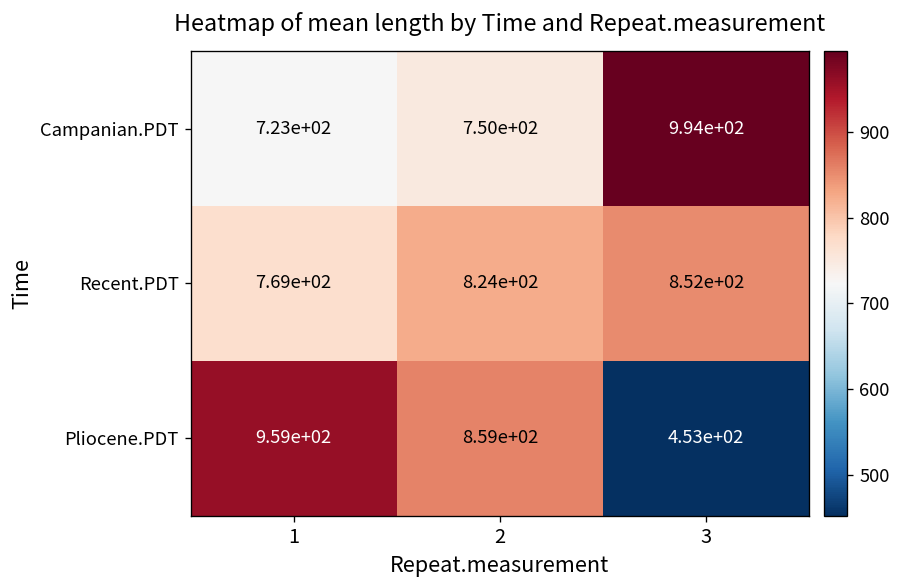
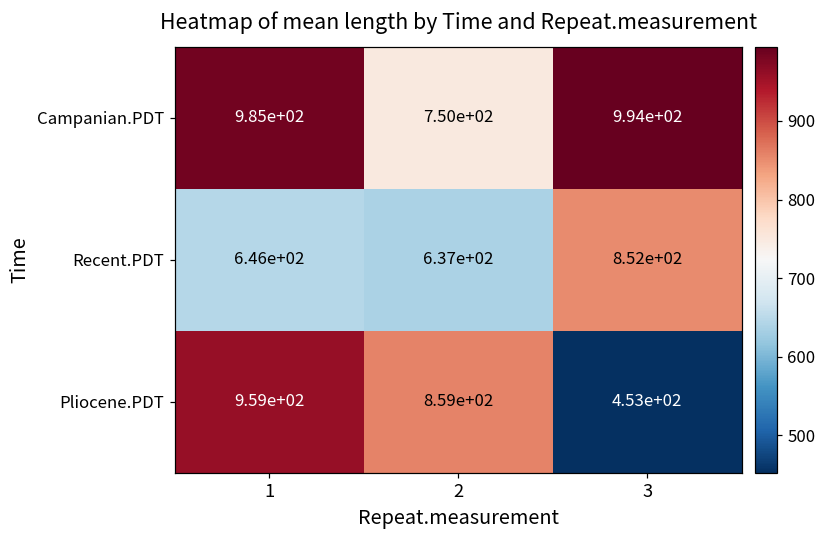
  {
    "Campanian.PDT": {
-     "1": "7.23e+02",
+     "1": "9.85e+02",
      "2": "7.50e+02",
      "3": "9.94e+02"
    },
    "Recent.PDT": {
-     "1": "7.69e+02",
-     "2": "8.24e+02",
+     "1": "6.46e+02",
+     "2": "6.37e+02",
      "3": "8.52e+02"
    },
    "Pliocene.PDT": {
      "1": "9.59e+02",
      "2": "8.59e+02",
      "3": "4.53e+02"
    }
  }
